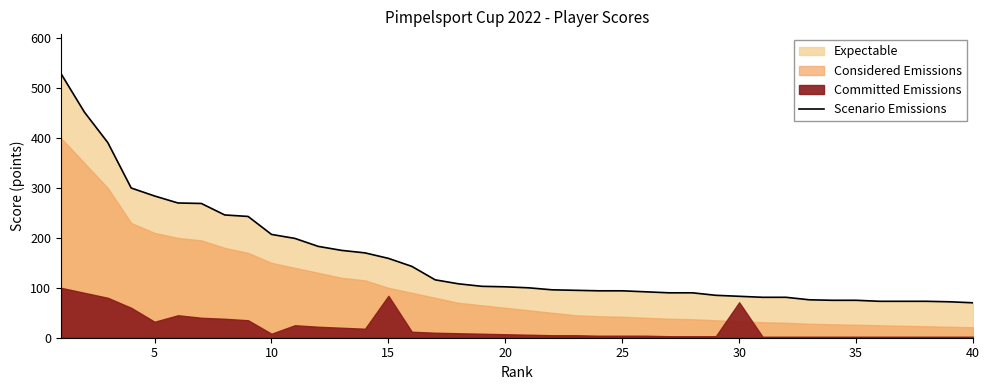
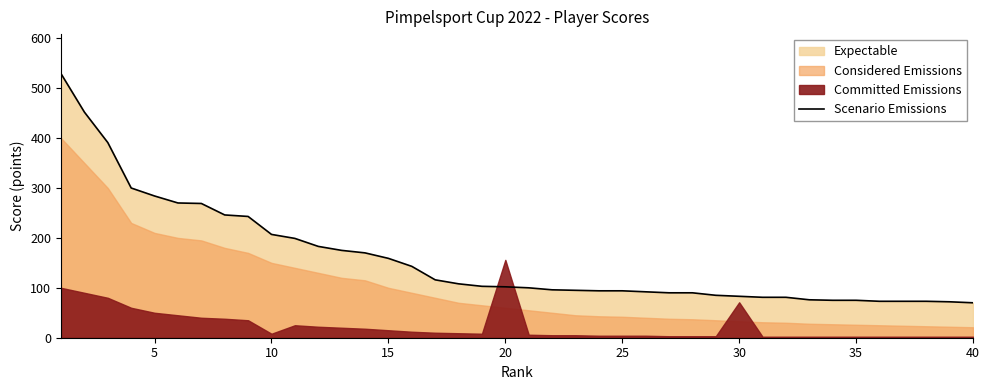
  {
    "Committed Emissions": {
-     "5": 30,
+     "5": 50,
      "10": 10,
-     "15": 80,
-     "20": 10,
+     "15": 20,
+     "20": 160,
      "30": 70
    }
  }
